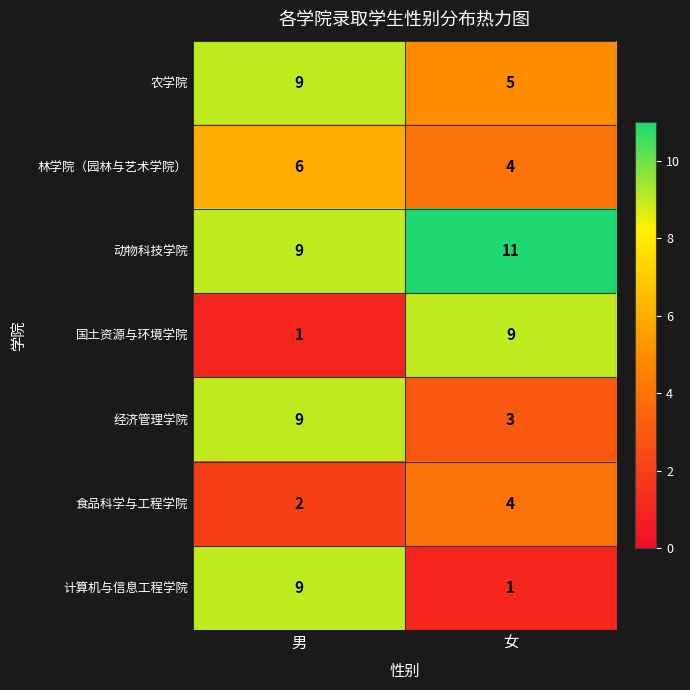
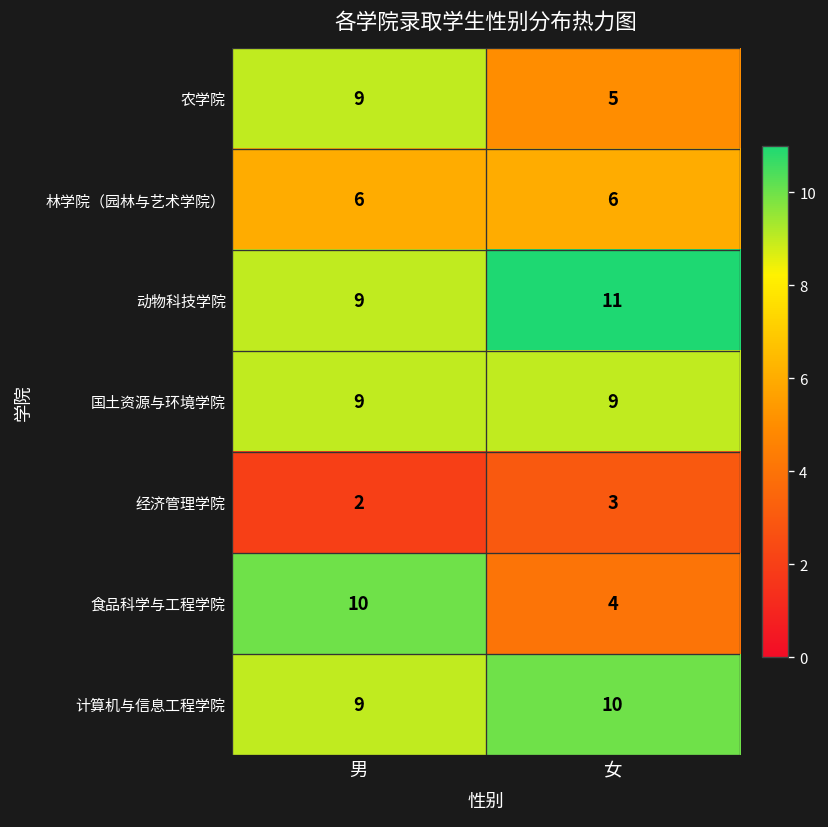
  {
    "农学院": {
      "男": 9,
      "女": 5
    },
    "林学院（园林与艺术学院）": {
      "男": 6,
-     "女": 4
+     "女": 6
    },
    "动物科技学院": {
      "男": 9,
      "女": 11
    },
    "国土资源与环境学院": {
-     "男": 1,
+     "男": 9,
      "女": 9
    },
    "经济管理学院": {
-     "男": 9,
+     "男": 2,
      "女": 3
    },
    "食品科学与工程学院": {
-     "男": 2,
+     "男": 10,
      "女": 4
    },
    "计算机与信息工程学院": {
      "男": 9,
-     "女": 1
+     "女": 10
    }
  }
